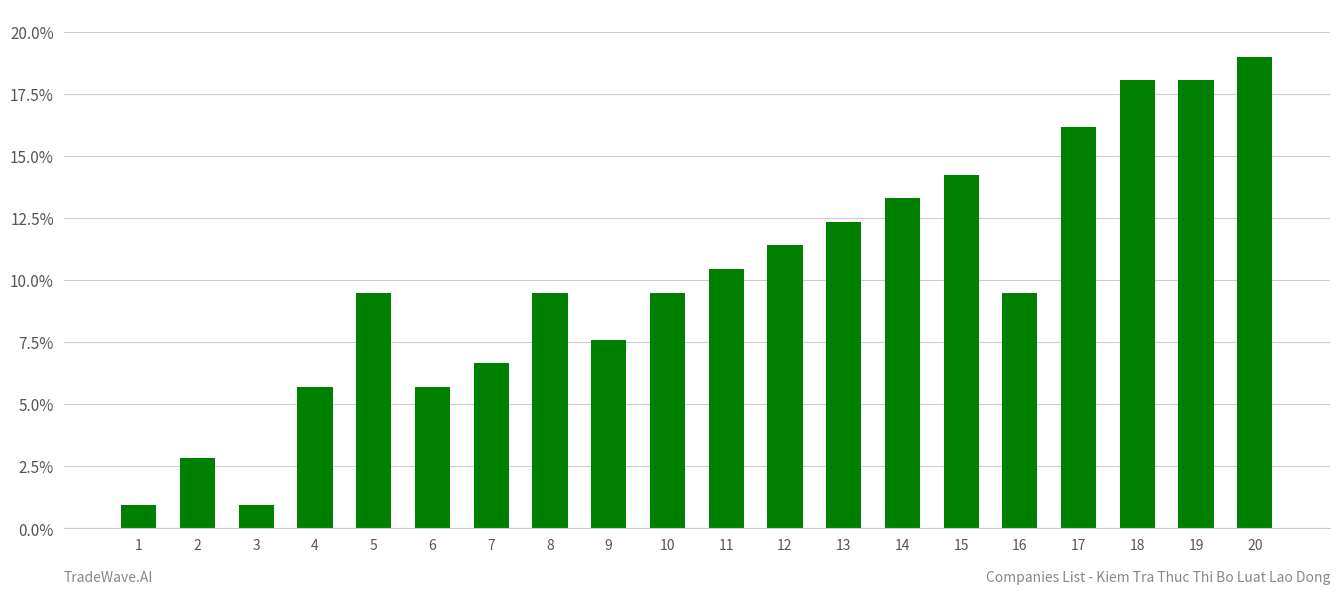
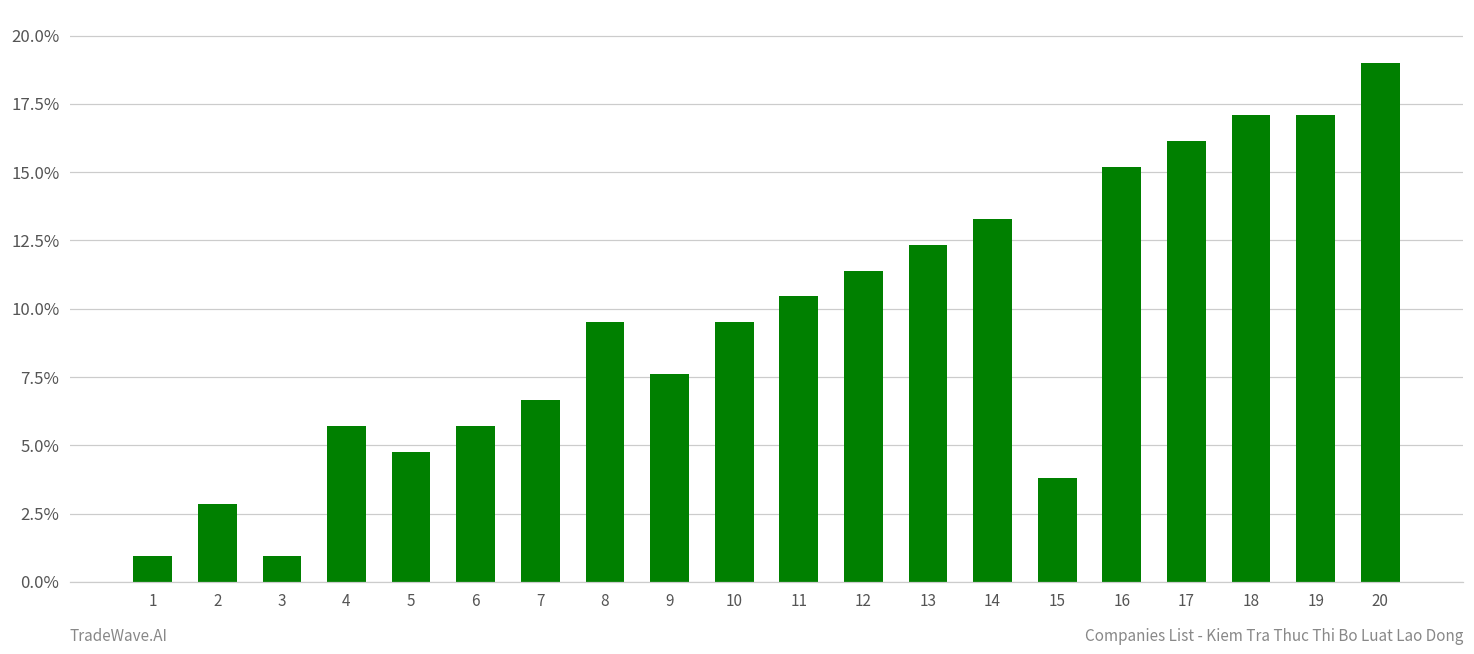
  {
    "1": "1.0%",
    "2": "2.8%",
    "3": "1.0%",
    "4": "5.7%",
-   "5": "9.5%",
+   "5": "4.8%",
    "6": "5.7%",
    "7": "6.6%",
    "8": "9.5%",
    "9": "7.6%",
    "10": "9.5%",
    "11": "10.5%",
    "12": "11.4%",
    "13": "12.4%",
    "14": "13.3%",
-   "15": "14.3%",
-   "16": "9.5%",
+   "15": "3.8%",
+   "16": "15.2%",
    "17": "16.2%",
-   "18": "18.1%",
-   "19": "18.1%",
+   "18": "17.1%",
+   "19": "17.1%",
    "20": "19.0%"
  }
